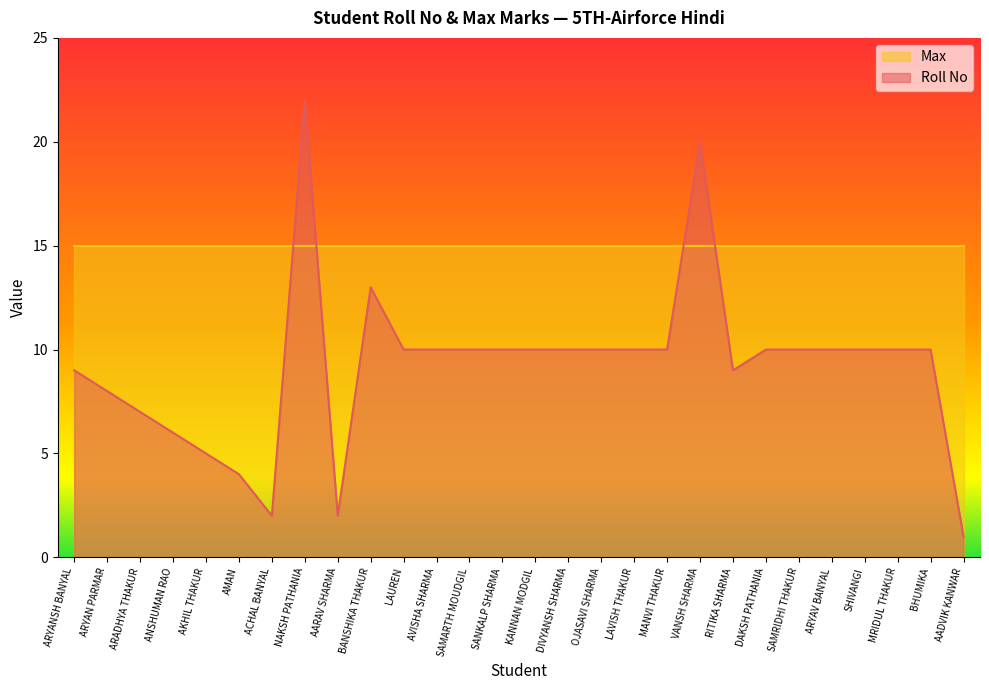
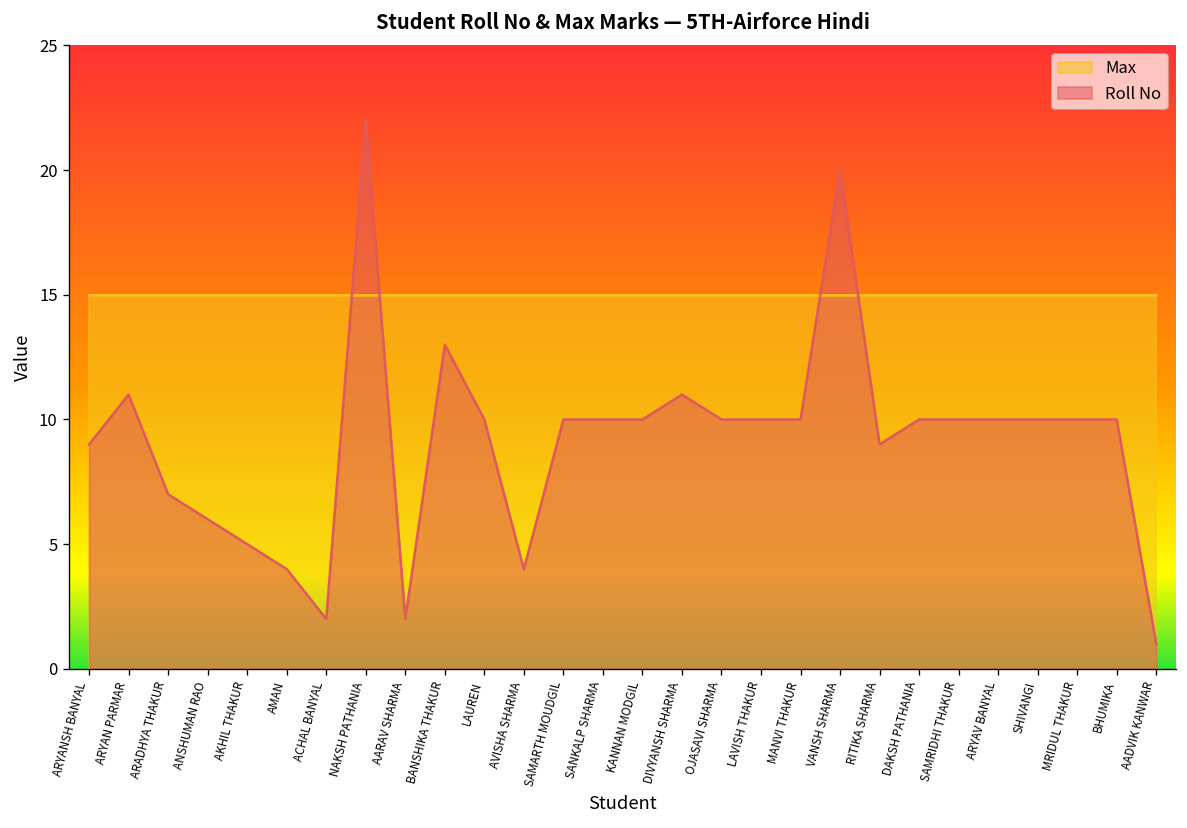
  {
    "Max": {
      "ARYANSH BANYAL": 15,
      "ARYAN PARMAR": 15,
      "ARADHYA THAKUR": 15,
      "ANSHUMAN RAO": 15,
      "AKHIL THAKUR": 15,
      "AMAN": 15,
      "ACHAL BANYAL": 15,
      "NAKSH PATHANIA": 15,
      "AARAV SHARMA": 15,
      "BANSHIKA THAKUR": 15,
      "LAUREN": 15,
      "AVISHA SHARMA": 15,
      "SAMARTH MOUDGIL": 15,
      "SANKALP SHARMA": 15,
      "KANNAN MODGIL": 15,
      "DIVYANSH SHARMA": 15,
      "OJASAVI SHARMA": 15,
      "LAVISH THAKUR": 15,
      "MANVI THAKUR": 15,
      "VANSH SHARMA": 15,
      "RITIKA SHARMA": 15,
      "DAKSH PATHANIA": 15,
      "SAMRIDHI THAKUR": 15,
      "ARYAV BANYAL": 15,
      "SHIVANGI": 15,
      "MRIDUL THAKUR": 15,
      "BHUMIKA": 15,
      "AADVIK KANWAR": 15
    },
    "Roll No": {
      "ARYANSH BANYAL": 9,
-     "ARYAN PARMAR": 8,
+     "ARYAN PARMAR": 11,
      "ARADHYA THAKUR": 7,
      "ANSHUMAN RAO": 6,
      "AKHIL THAKUR": 5,
      "AMAN": 4,
      "ACHAL BANYAL": 2,
      "NAKSH PATHANIA": 22,
      "AARAV SHARMA": 2,
      "BANSHIKA THAKUR": 13,
      "LAUREN": 10,
-     "AVISHA SHARMA": 10,
+     "AVISHA SHARMA": 4,
      "SAMARTH MOUDGIL": 10,
      "SANKALP SHARMA": 10,
      "KANNAN MODGIL": 10,
-     "DIVYANSH SHARMA": 10,
+     "DIVYANSH SHARMA": 11,
      "OJASAVI SHARMA": 10,
      "LAVISH THAKUR": 10,
      "MANVI THAKUR": 10,
      "VANSH SHARMA": 20,
      "RITIKA SHARMA": 9,
      "DAKSH PATHANIA": 10,
      "SAMRIDHI THAKUR": 10,
      "ARYAV BANYAL": 10,
      "SHIVANGI": 10,
      "MRIDUL THAKUR": 10,
      "BHUMIKA": 10,
      "AADVIK KANWAR": 1
    }
  }
